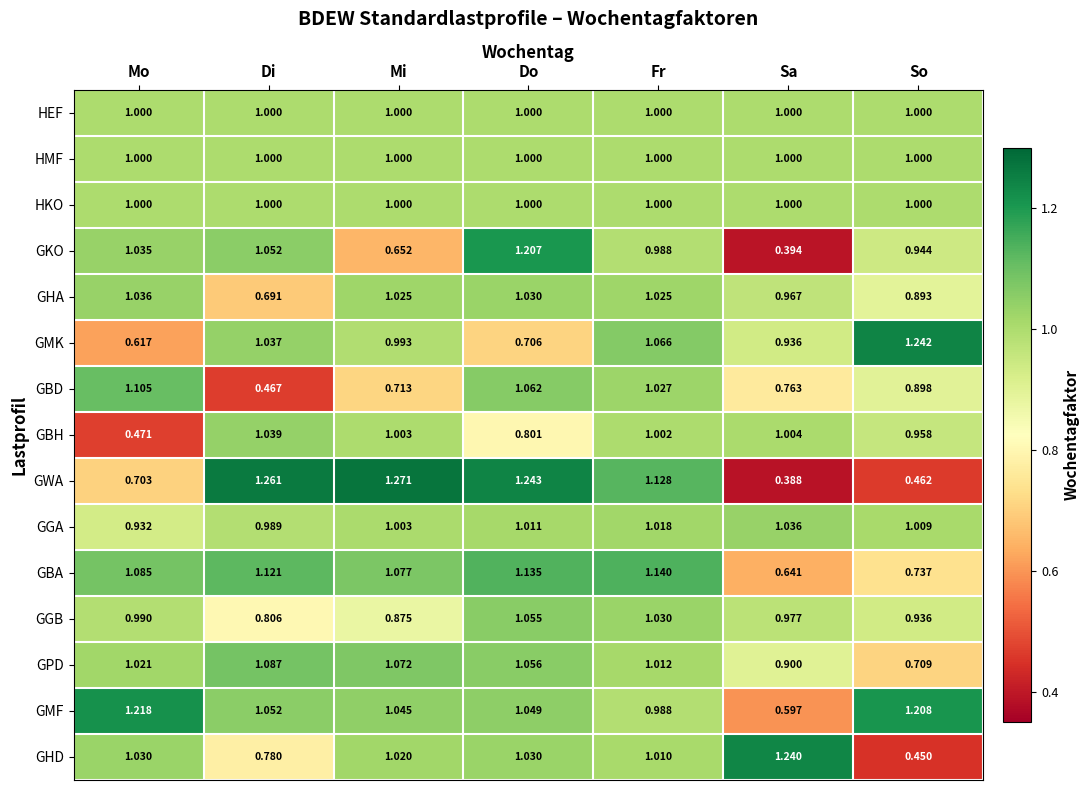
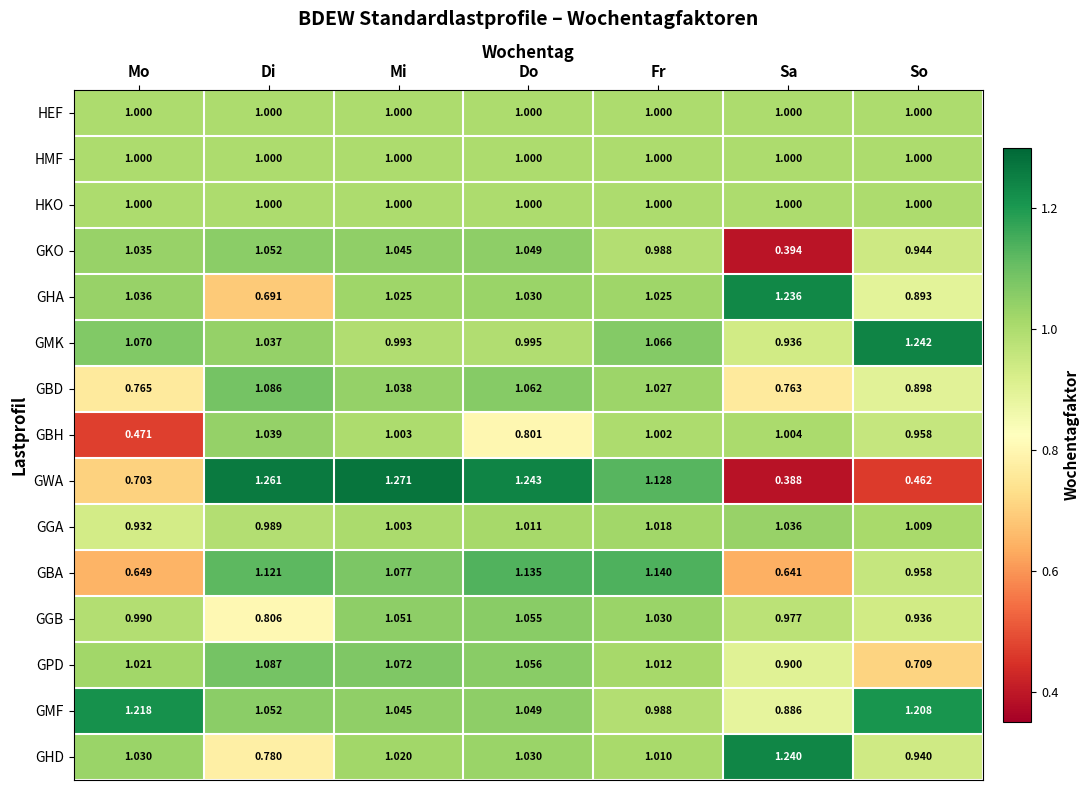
  {
    "HEF": {
      "Mo": 1.000,
      "Di": 1.000,
      "Mi": 1.000,
      "Do": 1.000,
      "Fr": 1.000,
      "Sa": 1.000,
      "So": 1.000
    },
    "HMF": {
      "Mo": 1.000,
      "Di": 1.000,
      "Mi": 1.000,
      "Do": 1.000,
      "Fr": 1.000,
      "Sa": 1.000,
      "So": 1.000
    },
    "HKO": {
      "Mo": 1.000,
      "Di": 1.000,
      "Mi": 1.000,
      "Do": 1.000,
      "Fr": 1.000,
      "Sa": 1.000,
      "So": 1.000
    },
    "GKO": {
      "Mo": 1.035,
      "Di": 1.052,
-     "Mi": 0.652,
-     "Do": 1.207,
+     "Mi": 1.045,
+     "Do": 1.049,
      "Fr": 0.988,
      "Sa": 0.394,
      "So": 0.944
    },
    "GHA": {
      "Mo": 1.036,
      "Di": 0.691,
      "Mi": 1.025,
      "Do": 1.030,
      "Fr": 1.025,
-     "Sa": 0.967,
+     "Sa": 1.236,
      "So": 0.893
    },
    "GMK": {
-     "Mo": 0.617,
+     "Mo": 1.070,
      "Di": 1.037,
      "Mi": 0.993,
-     "Do": 0.706,
+     "Do": 0.995,
      "Fr": 1.066,
      "Sa": 0.936,
      "So": 1.242
    },
    "GBD": {
-     "Mo": 1.105,
-     "Di": 0.467,
-     "Mi": 0.713,
+     "Mo": 0.765,
+     "Di": 1.086,
+     "Mi": 1.038,
      "Do": 1.062,
      "Fr": 1.027,
      "Sa": 0.763,
      "So": 0.898
    },
    "GBH": {
      "Mo": 0.471,
      "Di": 1.039,
      "Mi": 1.003,
      "Do": 0.801,
      "Fr": 1.002,
      "Sa": 1.004,
      "So": 0.958
    },
    "GWA": {
      "Mo": 0.703,
      "Di": 1.261,
      "Mi": 1.271,
      "Do": 1.243,
      "Fr": 1.128,
      "Sa": 0.388,
      "So": 0.462
    },
    "GGA": {
      "Mo": 0.932,
      "Di": 0.989,
      "Mi": 1.003,
      "Do": 1.011,
      "Fr": 1.018,
      "Sa": 1.036,
      "So": 1.009
    },
    "GBA": {
-     "Mo": 1.085,
+     "Mo": 0.649,
      "Di": 1.121,
      "Mi": 1.077,
      "Do": 1.135,
      "Fr": 1.140,
      "Sa": 0.641,
-     "So": 0.737
+     "So": 0.958
    },
    "GGB": {
      "Mo": 0.990,
      "Di": 0.806,
-     "Mi": 0.875,
+     "Mi": 1.051,
      "Do": 1.055,
      "Fr": 1.030,
      "Sa": 0.977,
      "So": 0.936
    },
    "GPD": {
      "Mo": 1.021,
      "Di": 1.087,
      "Mi": 1.072,
      "Do": 1.056,
      "Fr": 1.012,
      "Sa": 0.900,
      "So": 0.709
    },
    "GMF": {
      "Mo": 1.218,
      "Di": 1.052,
      "Mi": 1.045,
      "Do": 1.049,
      "Fr": 0.988,
-     "Sa": 0.597,
+     "Sa": 0.886,
      "So": 1.208
    },
    "GHD": {
      "Mo": 1.030,
      "Di": 0.780,
      "Mi": 1.020,
      "Do": 1.030,
      "Fr": 1.010,
      "Sa": 1.240,
-     "So": 0.450
+     "So": 0.940
    }
  }
